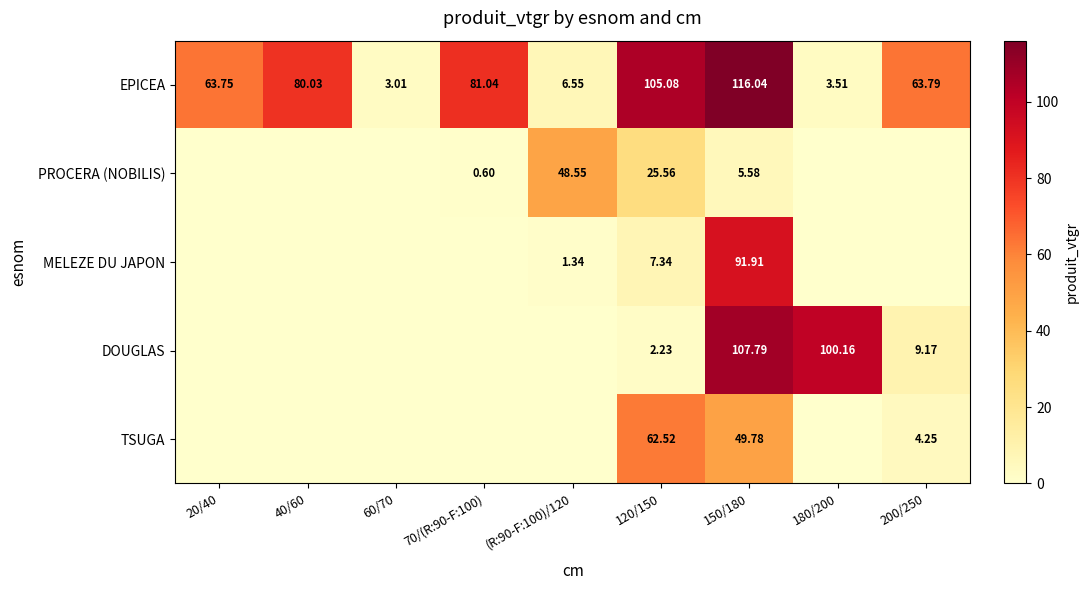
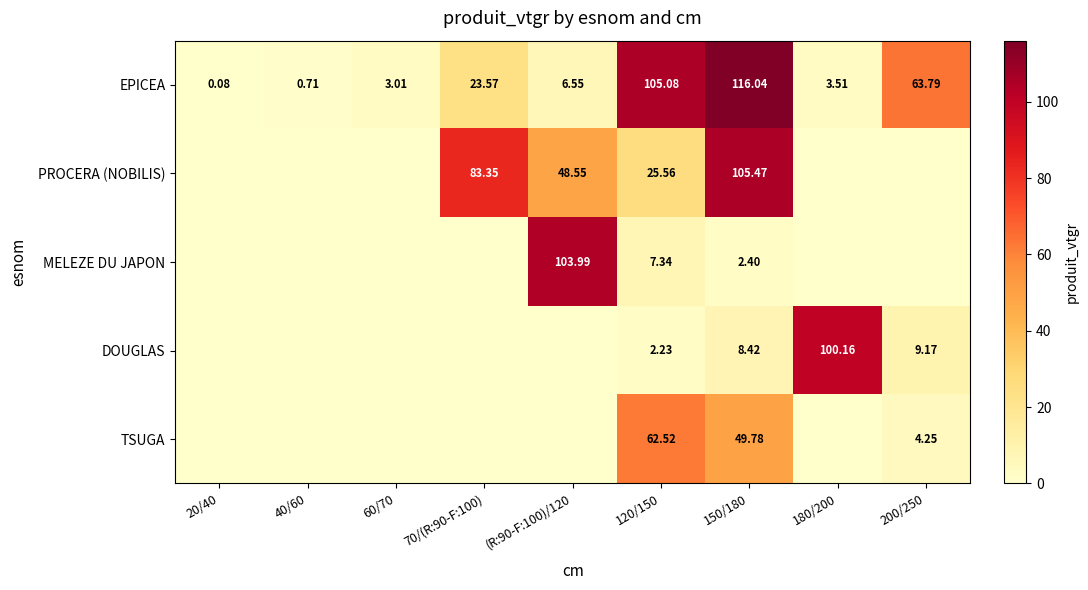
  {
    "EPICEA": {
-     "20/40": 63.75,
-     "40/60": 80.03,
+     "20/40": 0.08,
+     "40/60": 0.71,
      "60/70": 3.01,
-     "70/(R:90-F:100)": 81.04,
+     "70/(R:90-F:100)": 23.57,
      "(R:90-F:100)/120": 6.55,
      "120/150": 105.08,
      "150/180": 116.04,
      "180/200": 3.51,
      "200/250": 63.79
    },
    "PROCERA (NOBILIS)": {
-     "70/(R:90-F:100)": 0.60,
+     "70/(R:90-F:100)": 83.35,
      "(R:90-F:100)/120": 48.55,
      "120/150": 25.56,
-     "150/180": 5.58
+     "150/180": 105.47
    },
    "MELEZE DU JAPON": {
-     "(R:90-F:100)/120": 1.34,
+     "(R:90-F:100)/120": 103.99,
      "120/150": 7.34,
-     "150/180": 91.91
+     "150/180": 2.40
    },
    "DOUGLAS": {
      "120/150": 2.23,
-     "150/180": 107.79,
+     "150/180": 8.42,
      "180/200": 100.16,
      "200/250": 9.17
    },
    "TSUGA": {
      "120/150": 62.52,
      "150/180": 49.78,
      "200/250": 4.25
    }
  }
